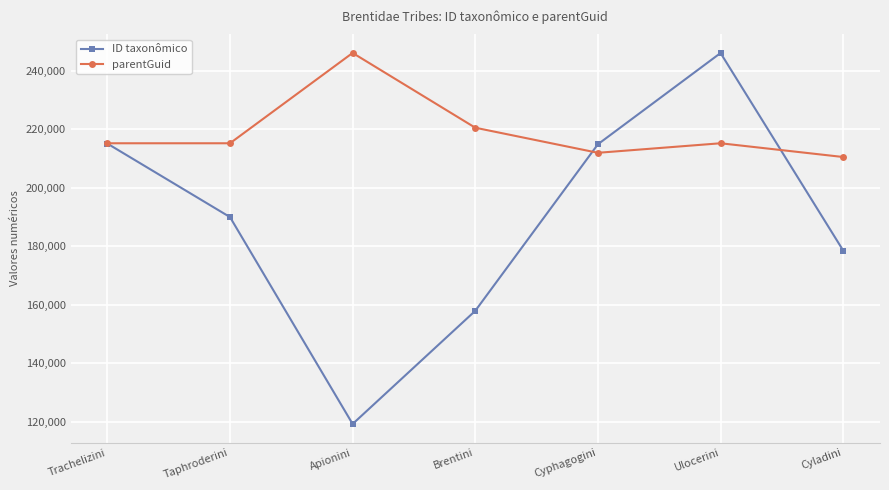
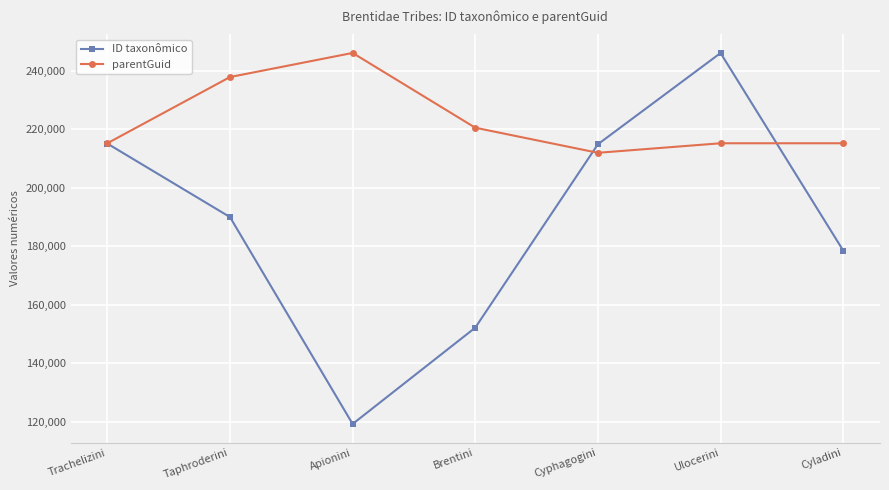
  {
    "ID taxonômico": {
      "Taphroderini": "190,000",
      "Apionini": "119,000",
-     "Brentini": "158,000",
+     "Brentini": "152,000",
      "Cyphagogini": "215,000",
      "Ulocerini": "246,000",
      "Cyladini": "179,000"
    },
    "parentGuid": {
-     "Taphroderini": "215,000",
+     "Taphroderini": "238,000",
      "Apionini": "246,000",
      "Brentini": "221,000",
      "Cyphagogini": "212,000",
      "Ulocerini": "215,000",
-     "Cyladini": "211,000"
+     "Cyladini": "215,000"
    }
  }
